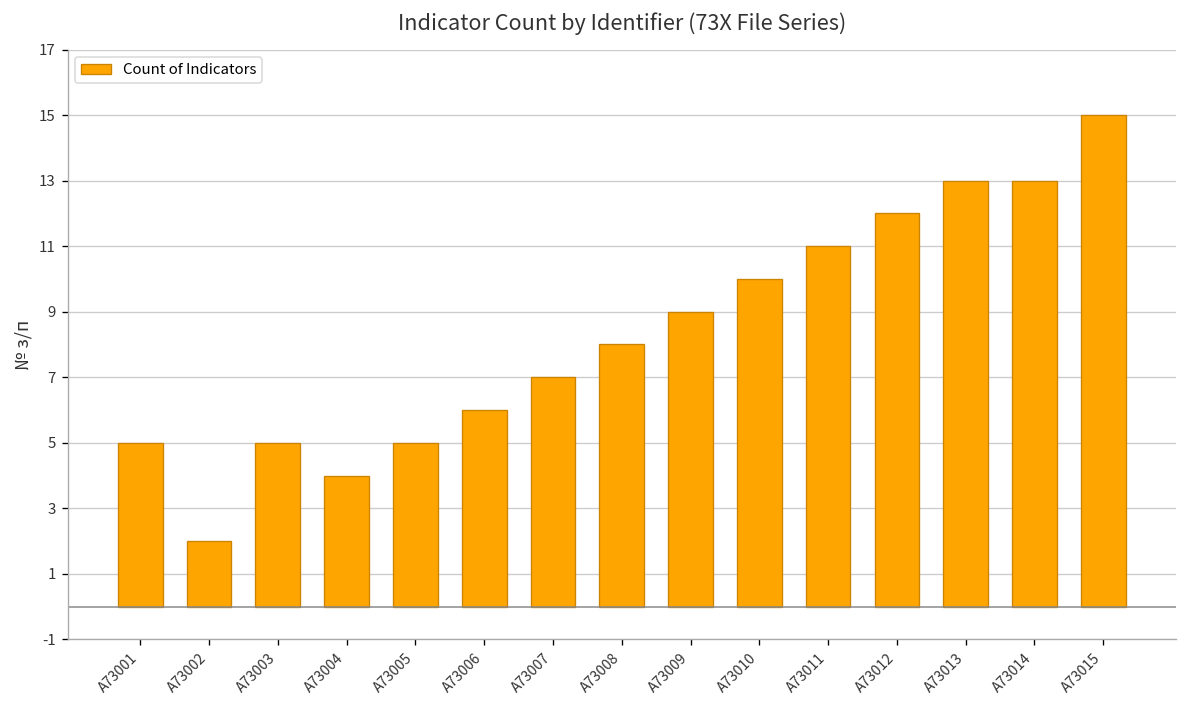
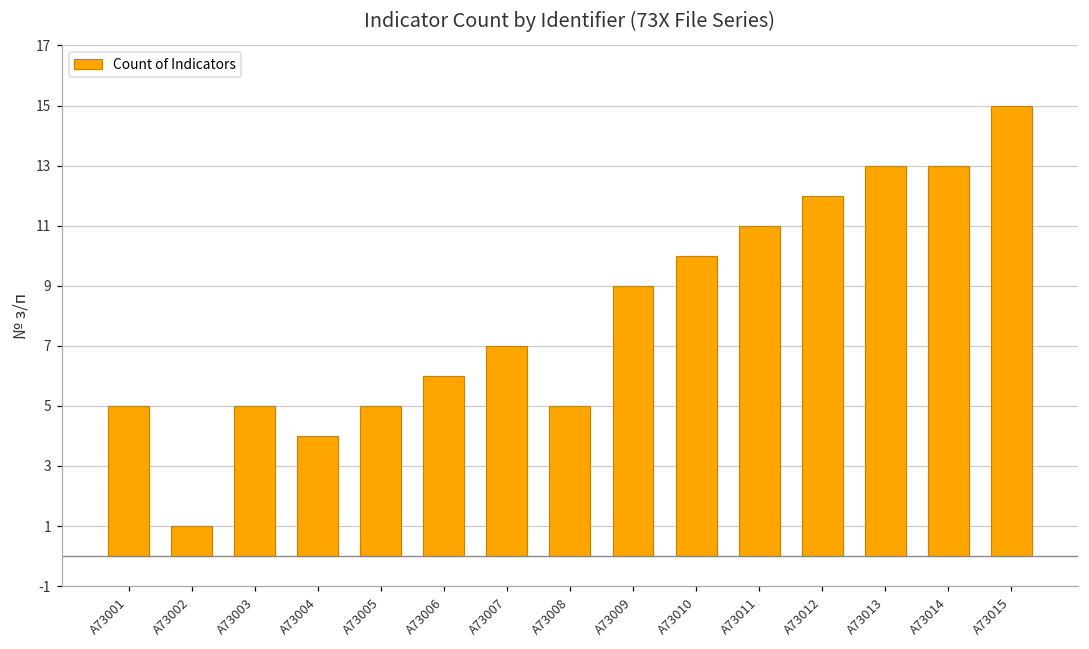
  {
    "A73001": 5,
-   "A73002": 2,
+   "A73002": 1,
    "A73003": 5,
    "A73004": 4,
    "A73005": 5,
    "A73006": 6,
    "A73007": 7,
-   "A73008": 8,
+   "A73008": 5,
    "A73009": 9,
    "A73010": 10,
    "A73011": 11,
    "A73012": 12,
    "A73013": 13,
    "A73014": 13,
    "A73015": 15
  }
